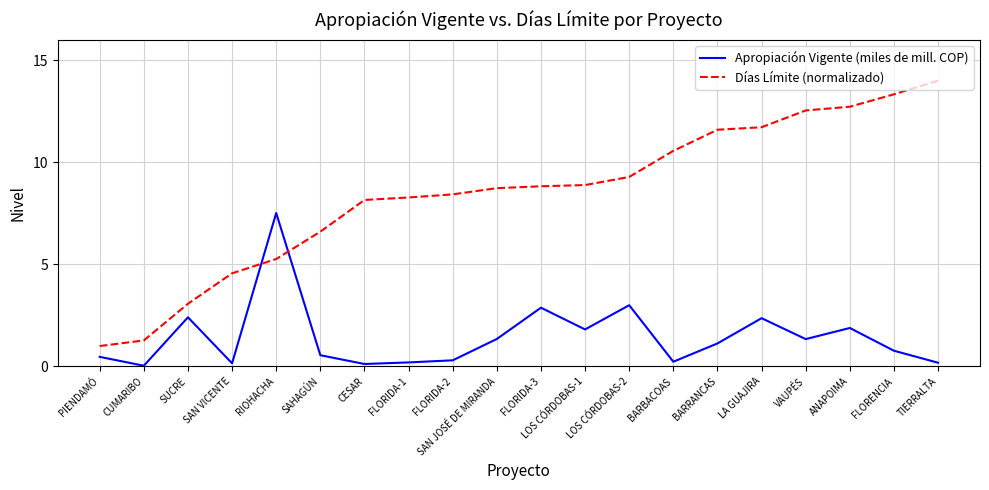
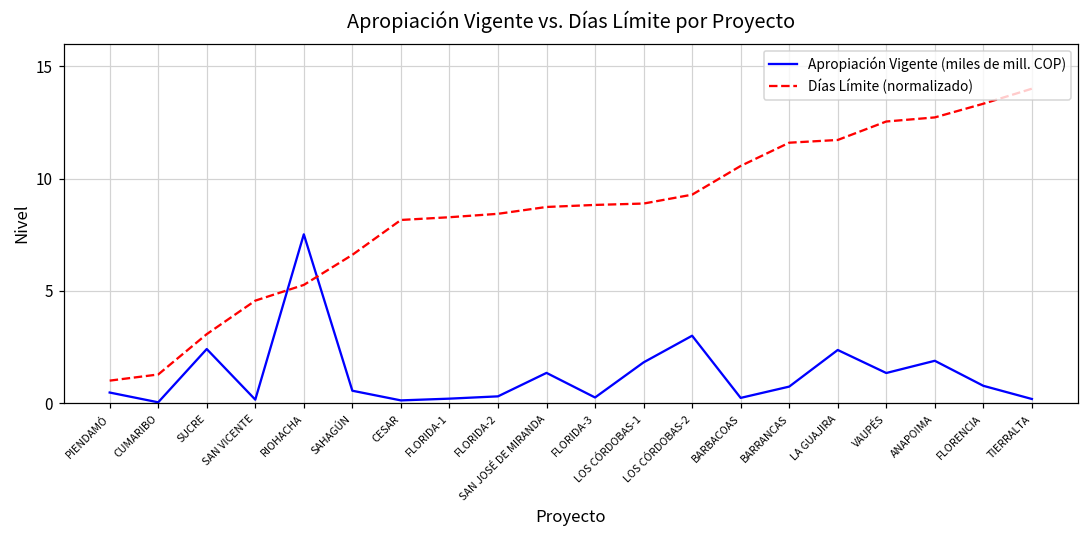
  {
    "Apropiación Vigente (miles de mill. COP)": {
      "PIENDAMÓ": 0.5,
      "CUMARIBO": 0.0,
      "SUCRE": 2.4,
      "SAN VICENTE": 0.2,
      "RIOHACHA": 7.5,
      "SAHAGÚN": 0.6,
      "CESAR": 0.1,
      "FLORIDA-1": 0.2,
      "FLORIDA-2": 0.3,
      "SAN JOSÉ DE MIRANDA": 1.3,
-     "FLORIDA-3": 2.9,
+     "FLORIDA-3": 0.3,
      "LOS CÓRDOBAS-1": 1.8,
      "LOS CÓRDOBAS-2": 3.0,
      "BARBACOAS": 0.2,
-     "BARRANCAS": 1.1,
+     "BARRANCAS": 0.7,
      "LA GUAJIRA": 2.4,
      "VAUPÉS": 1.3,
      "ANAPOIMA": 1.9,
      "FLORENCIA": 0.8,
      "TIERRALTA": 0.2
    },
    "Días Límite (normalizado)": {
      "PIENDAMÓ": 1.0,
      "CUMARIBO": 1.3,
      "SUCRE": 3.1,
      "SAN VICENTE": 4.6,
      "RIOHACHA": 5.3,
      "SAHAGÚN": 6.6,
      "CESAR": 8.2,
      "FLORIDA-1": 8.3,
      "FLORIDA-2": 8.4,
      "SAN JOSÉ DE MIRANDA": 8.7,
      "FLORIDA-3": 8.8,
      "LOS CÓRDOBAS-1": 8.9,
      "LOS CÓRDOBAS-2": 9.3,
      "BARBACOAS": 10.6,
      "BARRANCAS": 11.6,
      "LA GUAJIRA": 11.7,
      "VAUPÉS": 12.5,
      "ANAPOIMA": 12.7,
      "FLORENCIA": 13.3
    }
  }
